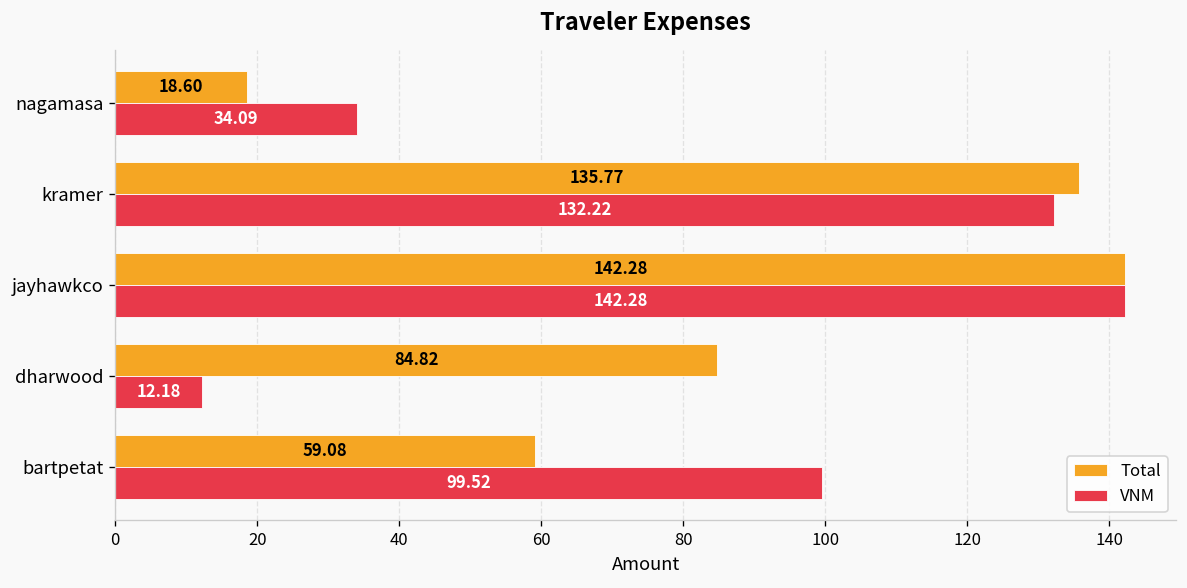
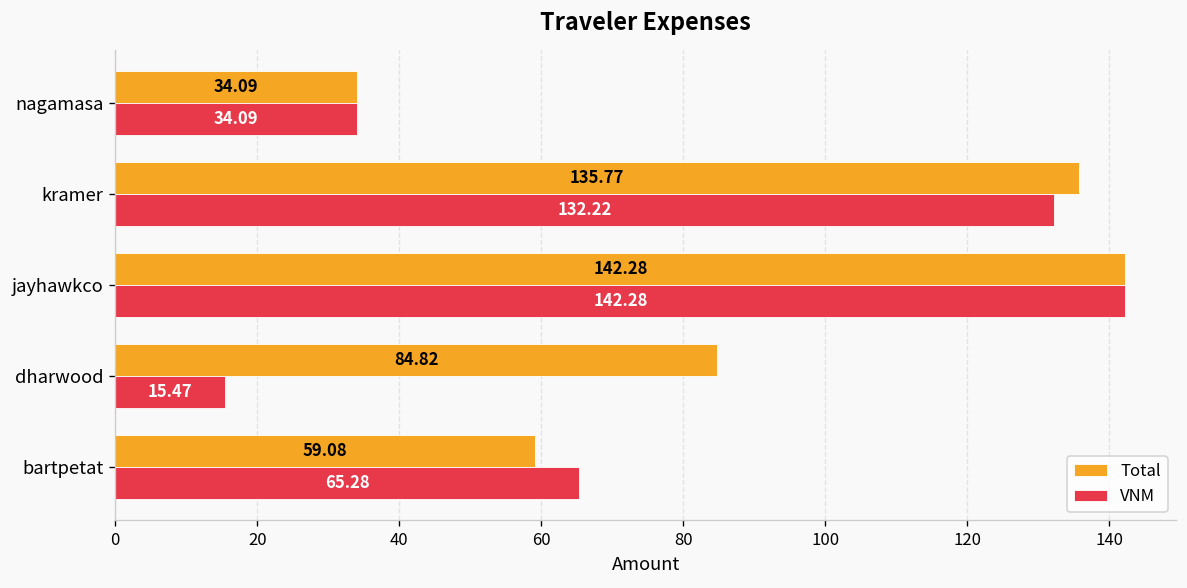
  {
    "Total": {
-     "nagamasa": 18.60,
+     "nagamasa": 34.09,
      "kramer": 135.77,
      "jayhawkco": 142.28,
      "dharwood": 84.82,
      "bartpetat": 59.08
    },
    "VNM": {
      "nagamasa": 34.09,
      "kramer": 132.22,
      "jayhawkco": 142.28,
-     "dharwood": 12.18,
-     "bartpetat": 99.52
+     "dharwood": 15.47,
+     "bartpetat": 65.28
    }
  }
